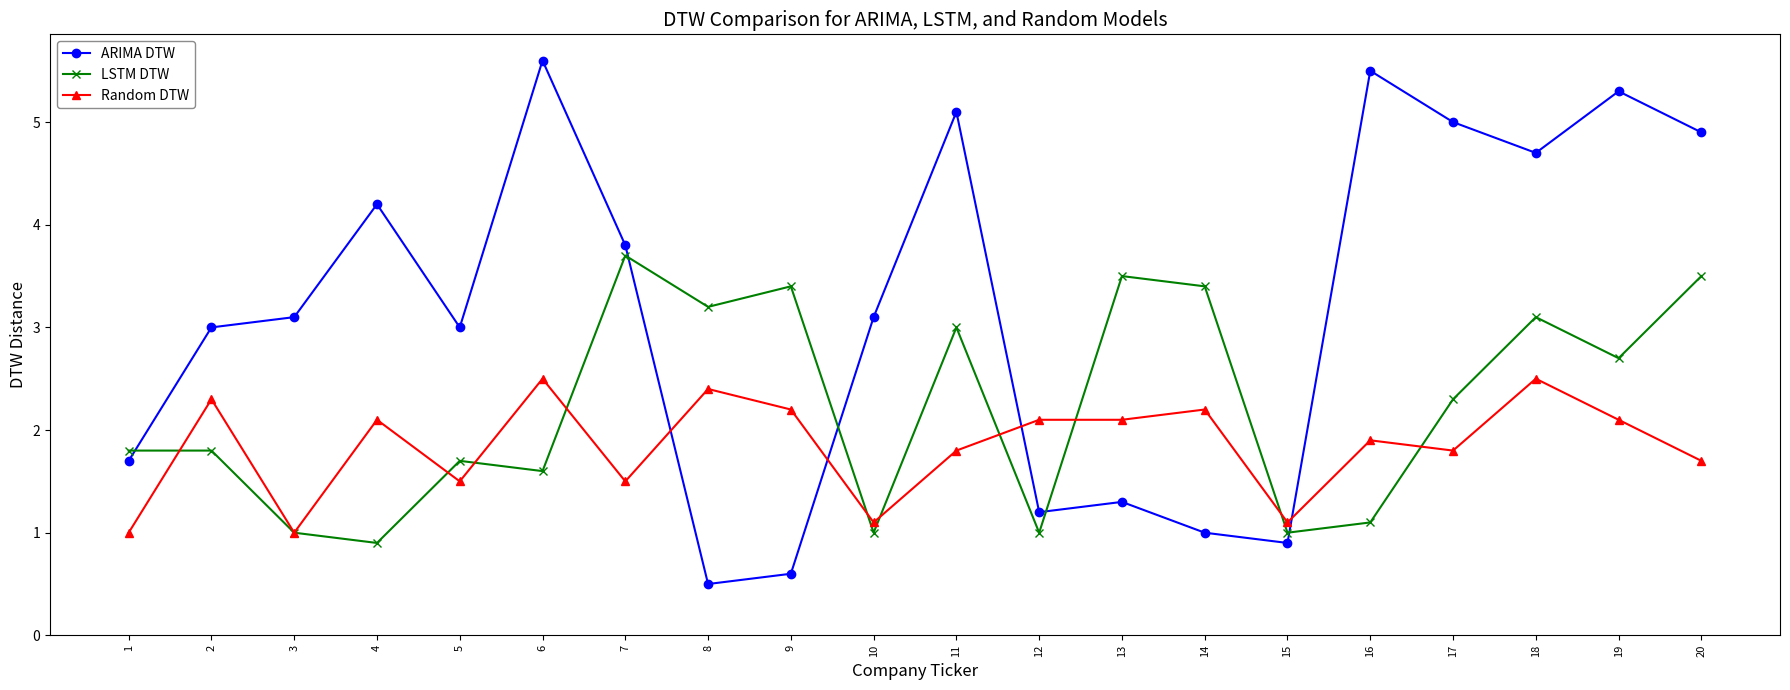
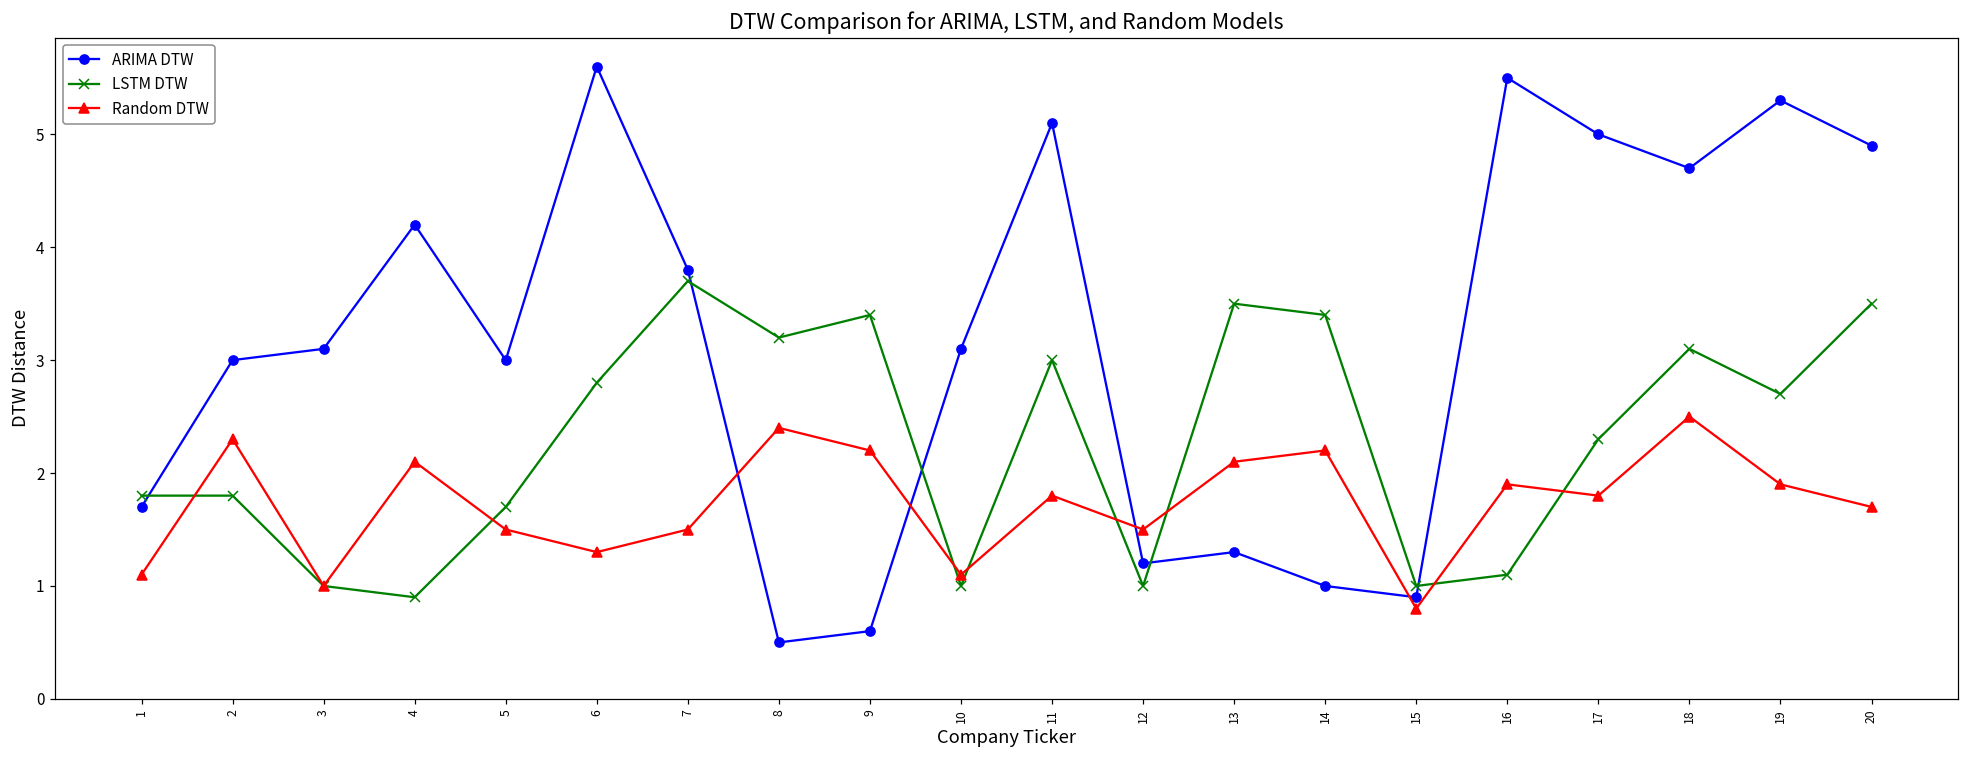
  {
    "ARIMA DTW": {
      "1": 1.7,
      "2": 3.0,
      "3": 3.1,
      "4": 4.2,
      "5": 3.0,
      "6": 5.6,
      "7": 3.8,
      "8": 0.5,
      "9": 0.6,
      "10": 3.1,
      "11": 5.1,
      "12": 1.2,
      "13": 1.3,
      "14": 1.0,
      "15": 0.9,
      "16": 5.5,
      "17": 5.0,
      "18": 4.7,
      "19": 5.3,
      "20": 4.9
    },
    "LSTM DTW": {
      "1": 1.8,
      "2": 1.8,
      "4": 0.9,
      "5": 1.7,
-     "6": 1.6,
+     "6": 2.8,
      "7": 3.7,
      "8": 3.2,
      "9": 3.4,
      "10": 1.0,
      "11": 3.0,
      "12": 1.0,
      "13": 3.5,
      "14": 3.4,
      "15": 1.0,
      "16": 1.1,
      "17": 2.3,
      "18": 3.1,
      "19": 2.7,
      "20": 3.5
    },
    "Random DTW": {
-     "1": 1.0,
+     "1": 1.1,
      "2": 2.3,
      "4": 2.1,
      "5": 1.5,
-     "6": 2.5,
+     "6": 1.3,
      "7": 1.5,
      "8": 2.4,
      "9": 2.2,
      "10": 1.1,
      "11": 1.8,
-     "12": 2.1,
+     "12": 1.5,
      "13": 2.1,
      "14": 2.2,
-     "15": 1.1,
+     "15": 0.8,
      "16": 1.9,
      "17": 1.8,
      "18": 2.5,
-     "19": 2.1,
+     "19": 1.9,
      "20": 1.7
    }
  }
